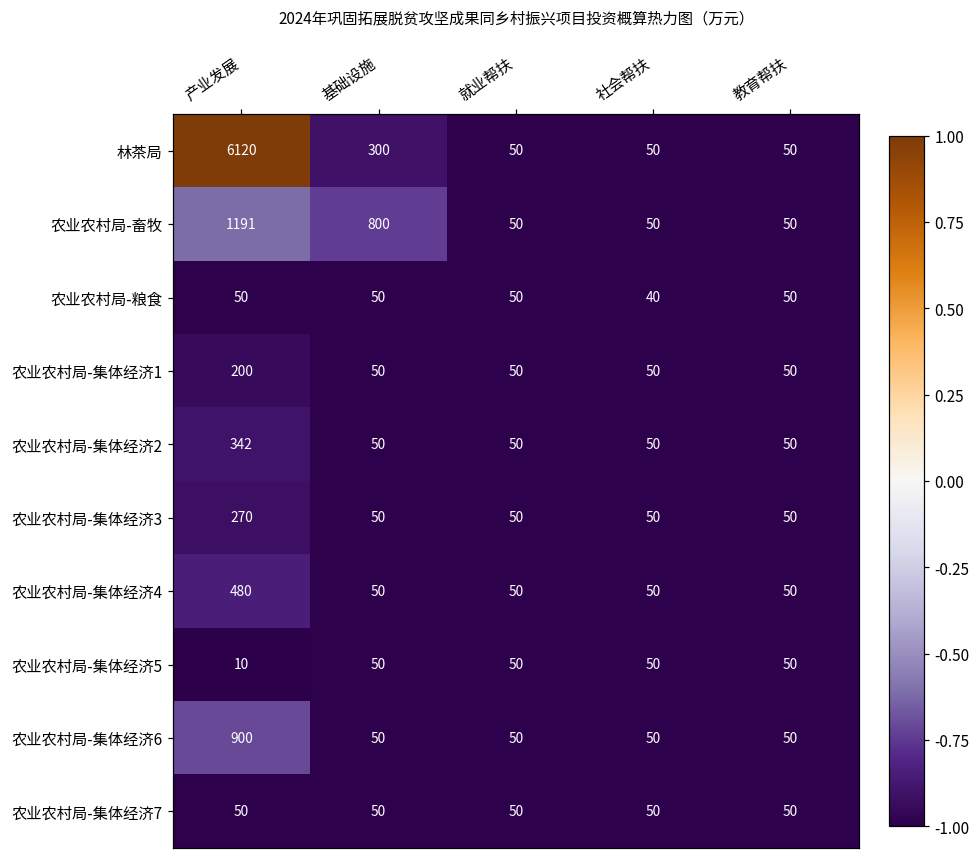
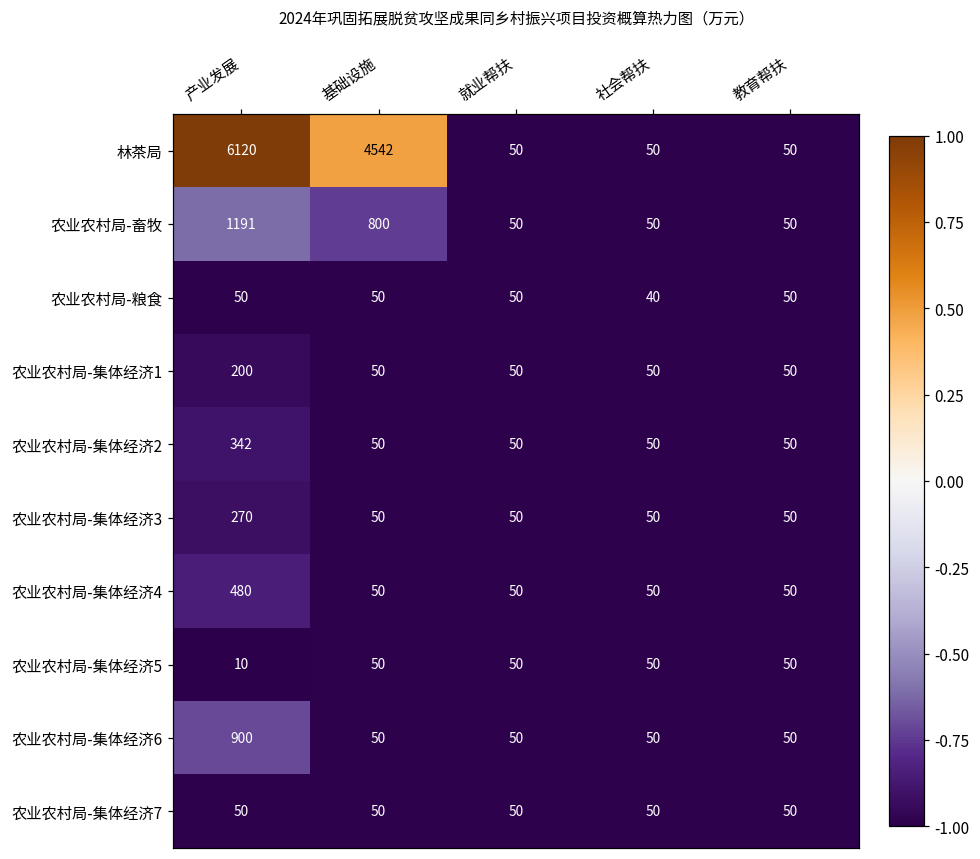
  {
    "林茶局": {
      "产业发展": 6120,
-     "基础设施": 300,
+     "基础设施": 4542,
      "就业帮扶": 50,
      "社会帮扶": 50,
      "教育帮扶": 50
    },
    "农业农村局-畜牧": {
      "产业发展": 1191,
      "基础设施": 800,
      "就业帮扶": 50,
      "社会帮扶": 50,
      "教育帮扶": 50
    },
    "农业农村局-粮食": {
      "产业发展": 50,
      "基础设施": 50,
      "就业帮扶": 50,
      "社会帮扶": 40,
      "教育帮扶": 50
    },
    "农业农村局-集体经济1": {
      "产业发展": 200,
      "基础设施": 50,
      "就业帮扶": 50,
      "社会帮扶": 50,
      "教育帮扶": 50
    },
    "农业农村局-集体经济2": {
      "产业发展": 342,
      "基础设施": 50,
      "就业帮扶": 50,
      "社会帮扶": 50,
      "教育帮扶": 50
    },
    "农业农村局-集体经济3": {
      "产业发展": 270,
      "基础设施": 50,
      "就业帮扶": 50,
      "社会帮扶": 50,
      "教育帮扶": 50
    },
    "农业农村局-集体经济4": {
      "产业发展": 480,
      "基础设施": 50,
      "就业帮扶": 50,
      "社会帮扶": 50,
      "教育帮扶": 50
    },
    "农业农村局-集体经济5": {
      "产业发展": 10,
      "基础设施": 50,
      "就业帮扶": 50,
      "社会帮扶": 50,
      "教育帮扶": 50
    },
    "农业农村局-集体经济6": {
      "产业发展": 900,
      "基础设施": 50,
      "就业帮扶": 50,
      "社会帮扶": 50,
      "教育帮扶": 50
    },
    "农业农村局-集体经济7": {
      "产业发展": 50,
      "基础设施": 50,
      "就业帮扶": 50,
      "社会帮扶": 50,
      "教育帮扶": 50
    }
  }
